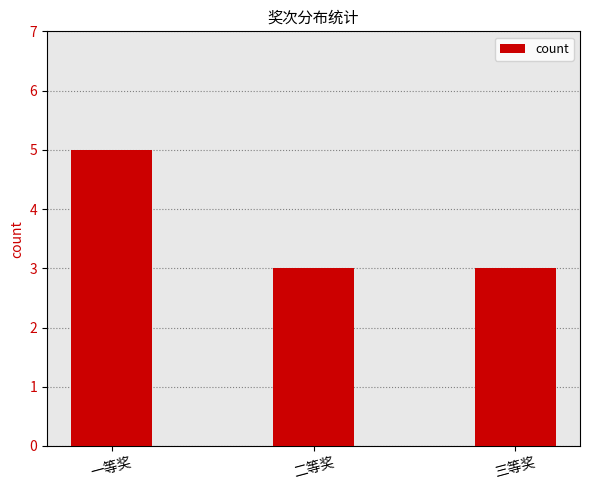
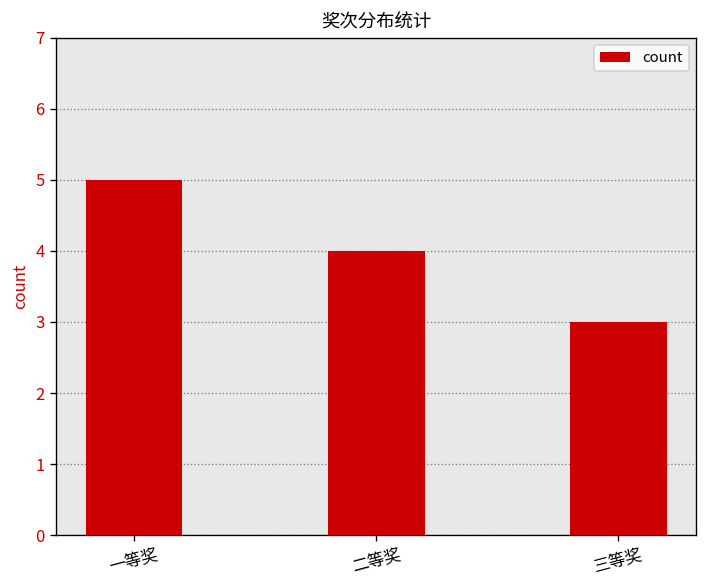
  {
    "一等奖": 5,
-   "二等奖": 3,
+   "二等奖": 4,
    "三等奖": 3
  }
